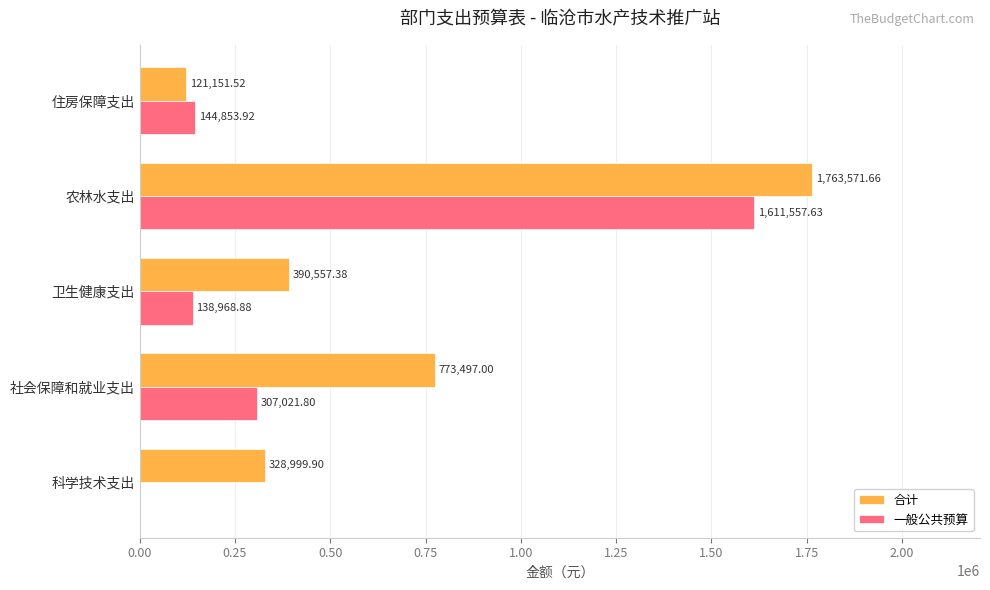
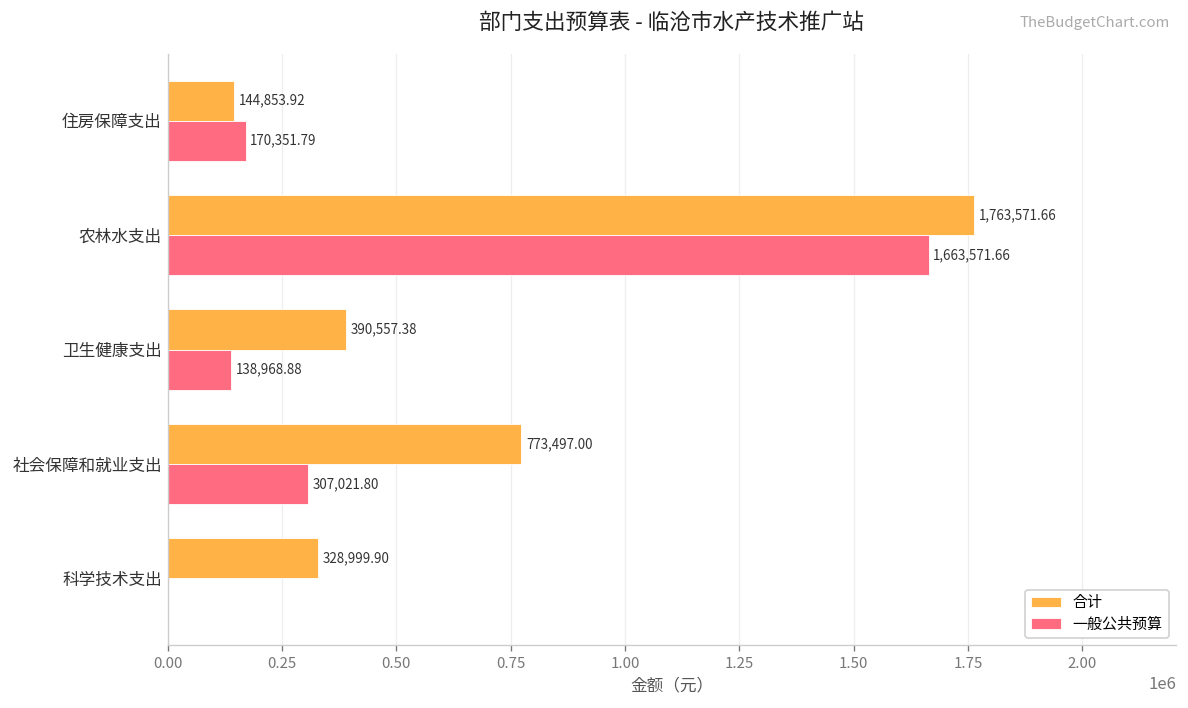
  {
    "合计": {
-     "住房保障支出": "121,151.52",
+     "住房保障支出": "144,853.92",
      "农林水支出": "1,763,571.66",
      "卫生健康支出": "390,557.38",
      "社会保障和就业支出": "773,497.00",
      "科学技术支出": "328,999.90"
    },
    "一般公共预算": {
-     "住房保障支出": "144,853.92",
-     "农林水支出": "1,611,557.63",
+     "住房保障支出": "170,351.79",
+     "农林水支出": "1,663,571.66",
      "卫生健康支出": "138,968.88",
      "社会保障和就业支出": "307,021.80"
    }
  }
